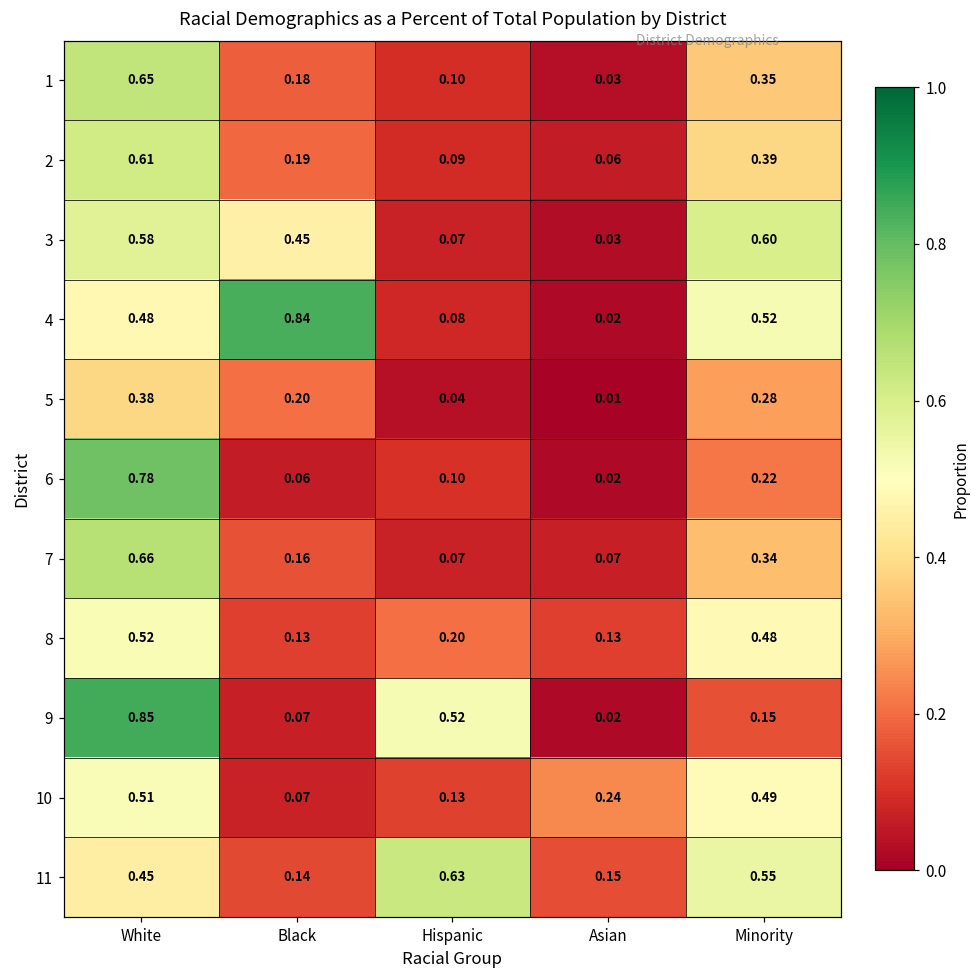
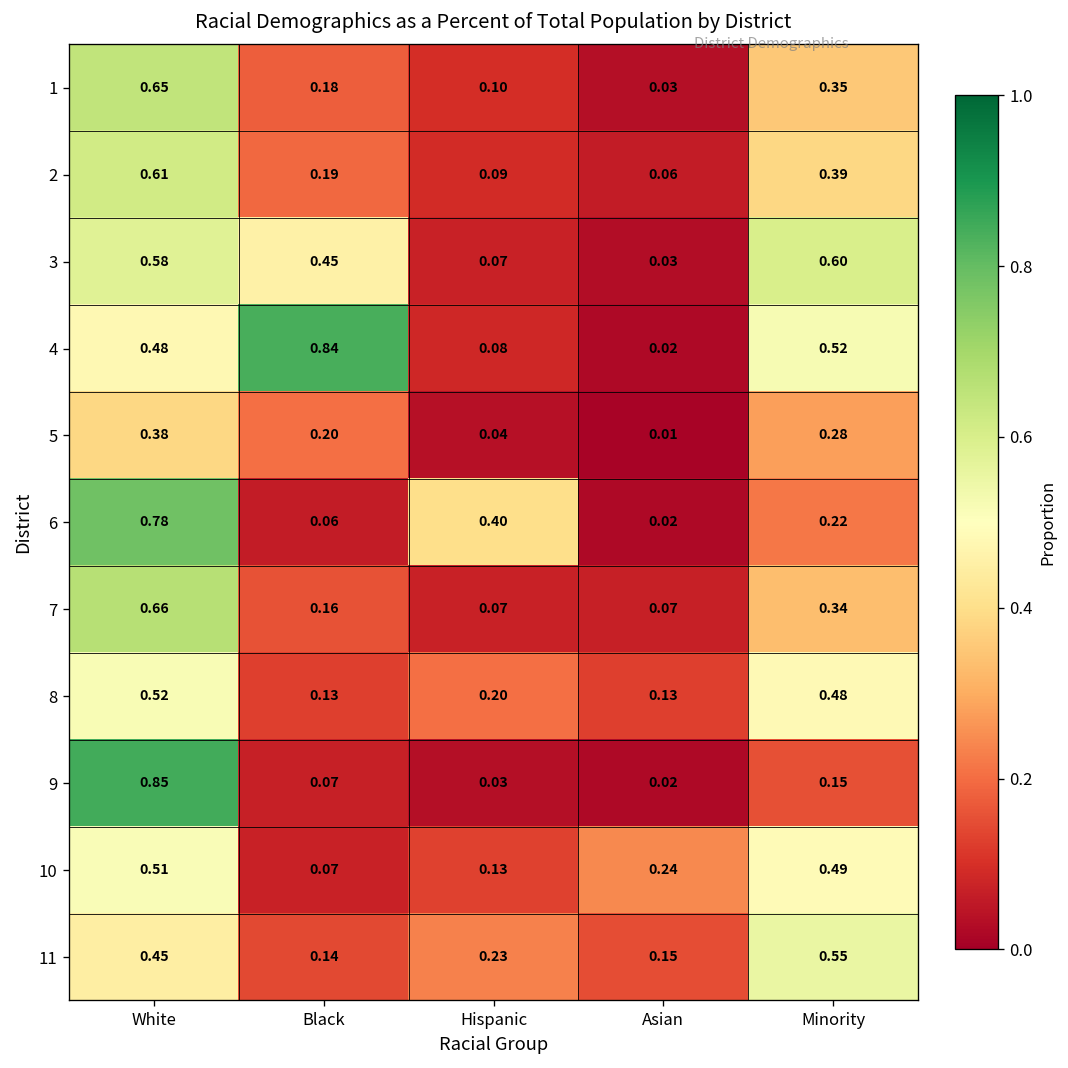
  {
    "1": {
      "White": 0.65,
      "Black": 0.18,
      "Hispanic": 0.10,
      "Asian": 0.03,
      "Minority": 0.35
    },
    "2": {
      "White": 0.61,
      "Black": 0.19,
      "Hispanic": 0.09,
      "Asian": 0.06,
      "Minority": 0.39
    },
    "3": {
      "White": 0.58,
      "Black": 0.45,
      "Hispanic": 0.07,
      "Asian": 0.03,
      "Minority": 0.60
    },
    "4": {
      "White": 0.48,
      "Black": 0.84,
      "Hispanic": 0.08,
      "Asian": 0.02,
      "Minority": 0.52
    },
    "5": {
      "White": 0.38,
      "Black": 0.20,
      "Hispanic": 0.04,
      "Asian": 0.01,
      "Minority": 0.28
    },
    "6": {
      "White": 0.78,
      "Black": 0.06,
-     "Hispanic": 0.10,
+     "Hispanic": 0.40,
      "Asian": 0.02,
      "Minority": 0.22
    },
    "7": {
      "White": 0.66,
      "Black": 0.16,
      "Hispanic": 0.07,
      "Asian": 0.07,
      "Minority": 0.34
    },
    "8": {
      "White": 0.52,
      "Black": 0.13,
      "Hispanic": 0.20,
      "Asian": 0.13,
      "Minority": 0.48
    },
    "9": {
      "White": 0.85,
      "Black": 0.07,
-     "Hispanic": 0.52,
+     "Hispanic": 0.03,
      "Asian": 0.02,
      "Minority": 0.15
    },
    "10": {
      "White": 0.51,
      "Black": 0.07,
      "Hispanic": 0.13,
      "Asian": 0.24,
      "Minority": 0.49
    },
    "11": {
      "White": 0.45,
      "Black": 0.14,
-     "Hispanic": 0.63,
+     "Hispanic": 0.23,
      "Asian": 0.15,
      "Minority": 0.55
    }
  }
